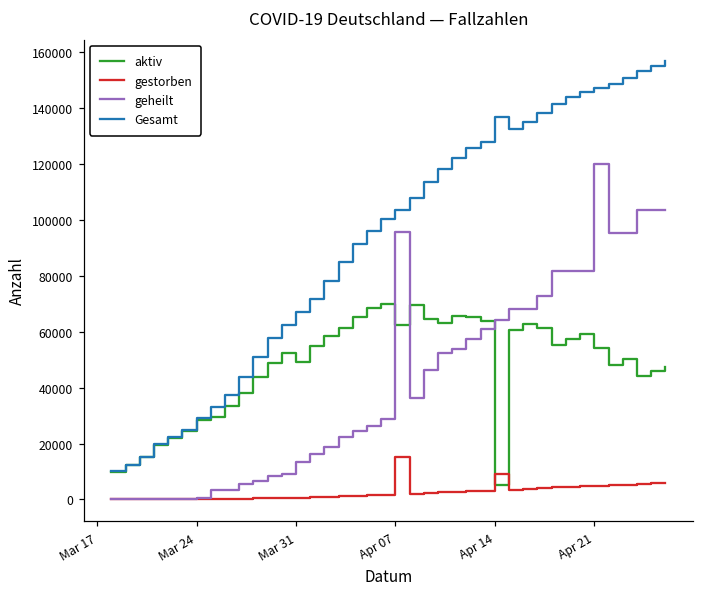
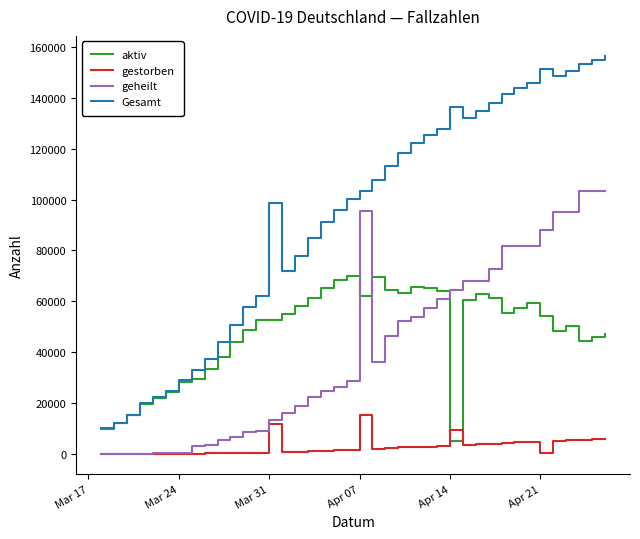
  {
    "aktiv": {
-     "Mar 31": 49000,
+     "Mar 31": 53000,
      "Apr 07": 62000,
      "Apr 14": 5000,
      "Apr 21": 54000
    },
    "gestorben": {
-     "Mar 31": 1000,
+     "Mar 31": 12000,
      "Apr 07": 15000,
      "Apr 14": 9000,
-     "Apr 21": 5000
+     "Apr 21": 0
    },
    "geheilt": {
      "Mar 31": 14000,
      "Apr 07": 95000,
      "Apr 14": 64000,
-     "Apr 21": 120000
+     "Apr 21": 88000
    },
    "Gesamt": {
-     "Mar 31": 67000,
+     "Mar 31": 99000,
      "Apr 07": 103000,
      "Apr 14": 137000,
-     "Apr 21": 147000
+     "Apr 21": 151000
    }
  }
